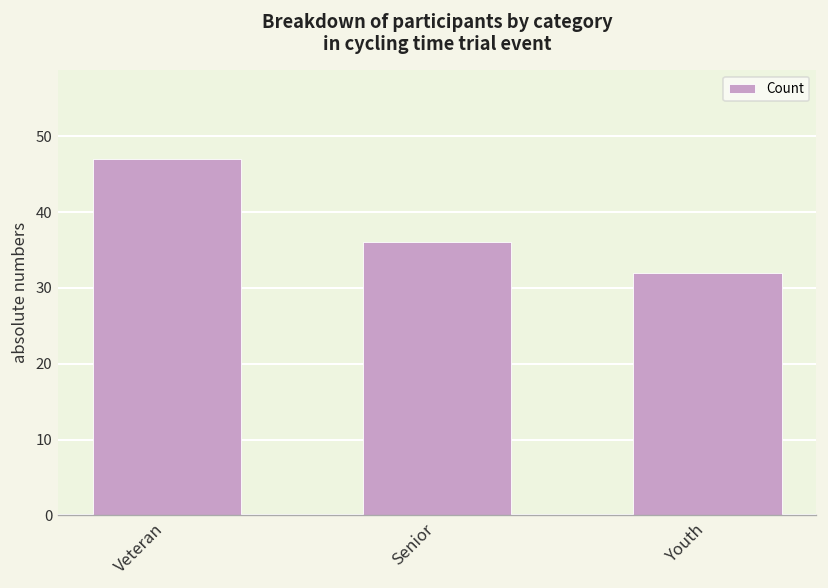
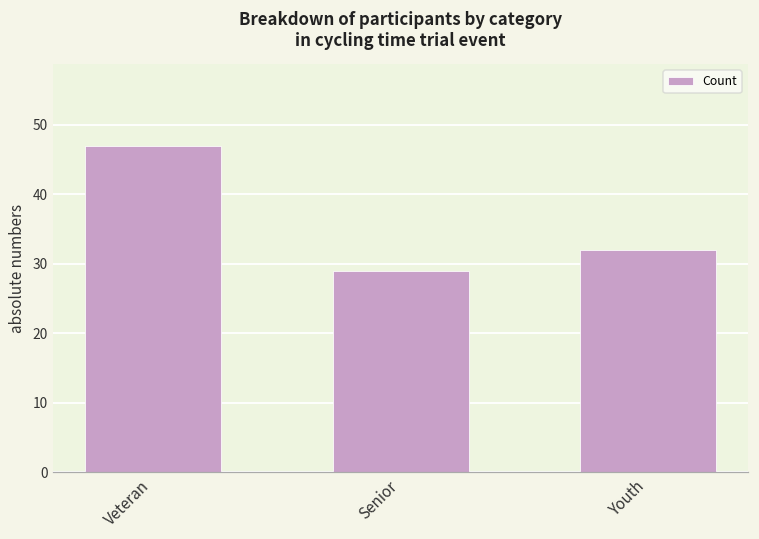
  {
    "Veteran": 47,
-   "Senior": 36,
+   "Senior": 29,
    "Youth": 32
  }
